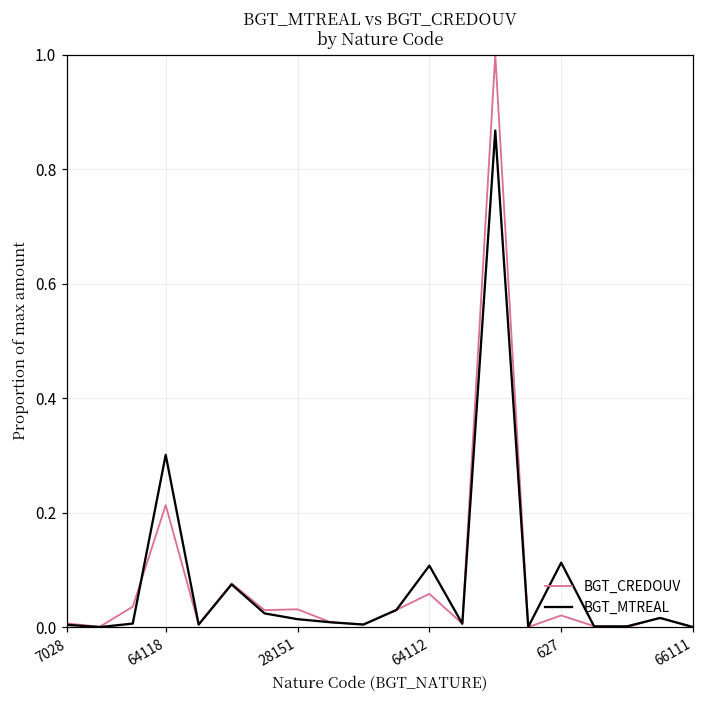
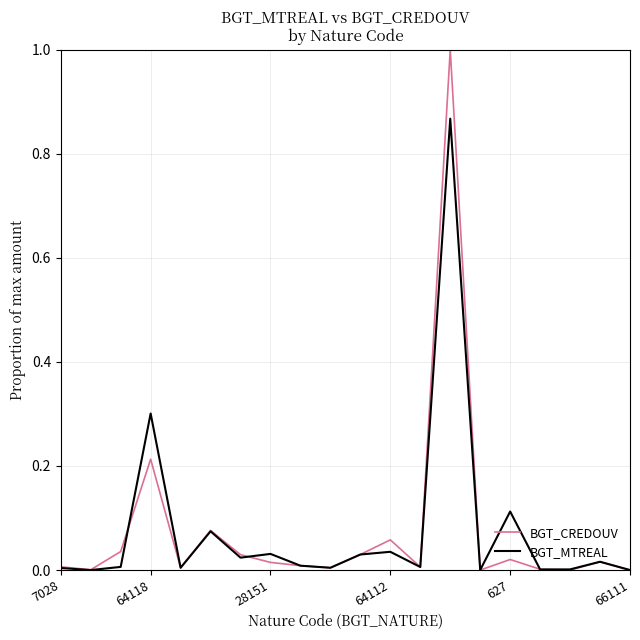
  {
    "BGT_CREDOUV": {
      "64118": 0.21,
-     "28151": 0.03,
+     "28151": 0.01,
      "64112": 0.06,
      "627": 0.02
    },
    "BGT_MTREAL": {
      "64118": 0.30,
-     "28151": 0.01,
-     "64112": 0.11,
+     "28151": 0.03,
+     "64112": 0.04,
      "627": 0.11
    }
  }
